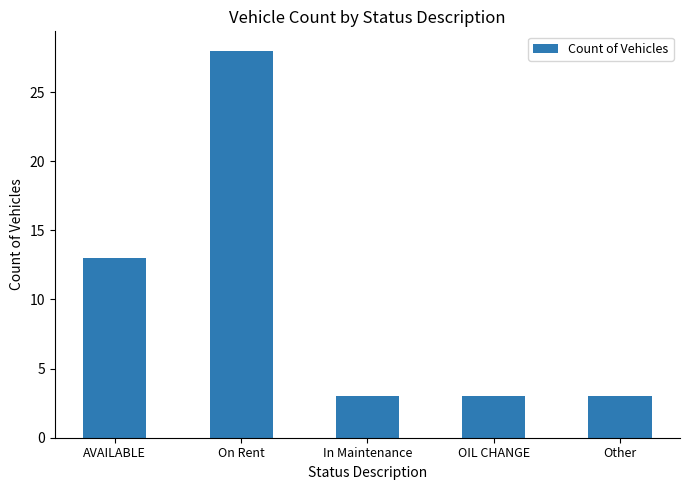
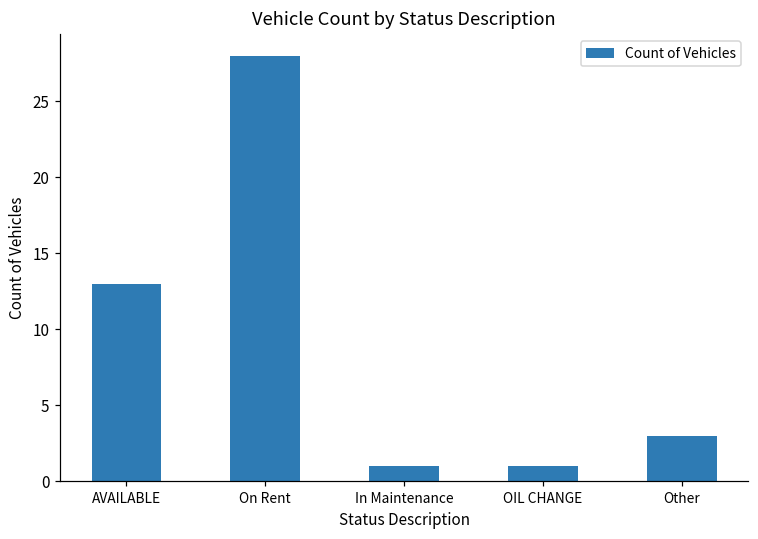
  {
    "AVAILABLE": 13,
    "On Rent": 28,
-   "In Maintenance": 3,
-   "OIL CHANGE": 3,
+   "In Maintenance": 1,
+   "OIL CHANGE": 1,
    "Other": 3
  }
